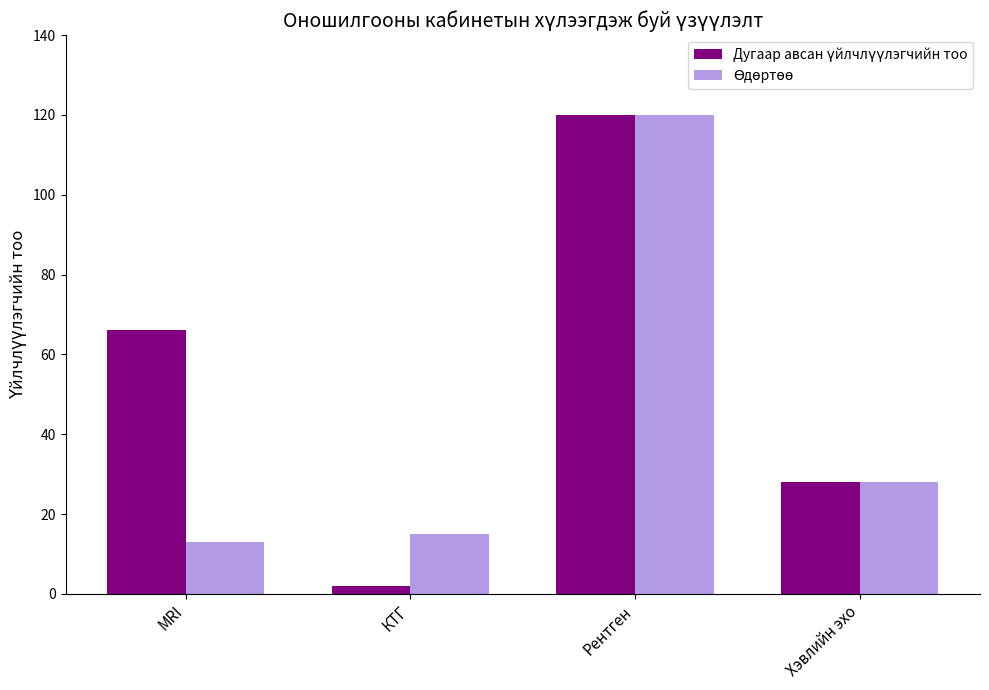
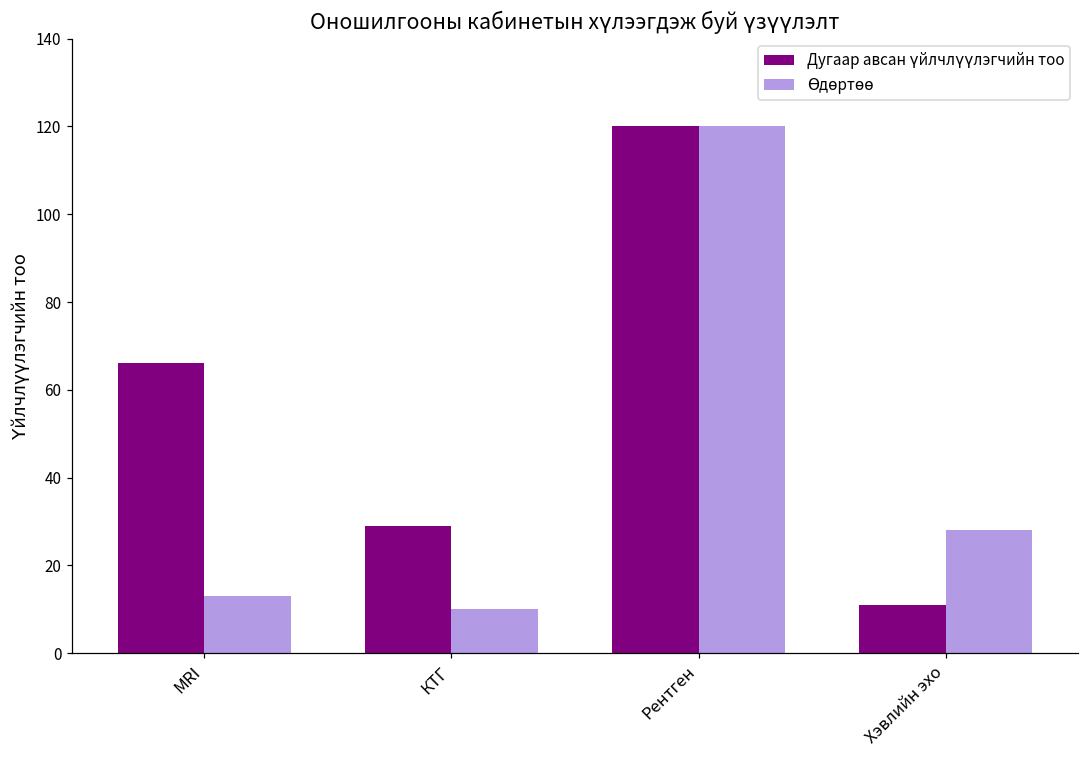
  {
    "Дугаар авсан үйлчлүүлэгчийн тоо": {
      "MRI": 66,
-     "КТГ": 2,
+     "КТГ": 29,
      "Рентген": 120,
-     "Хэвлийн эхо": 28
+     "Хэвлийн эхо": 11
    },
    "Өдөртөө": {
      "MRI": 13,
-     "КТГ": 15,
+     "КТГ": 10,
      "Рентген": 120,
      "Хэвлийн эхо": 28
    }
  }
